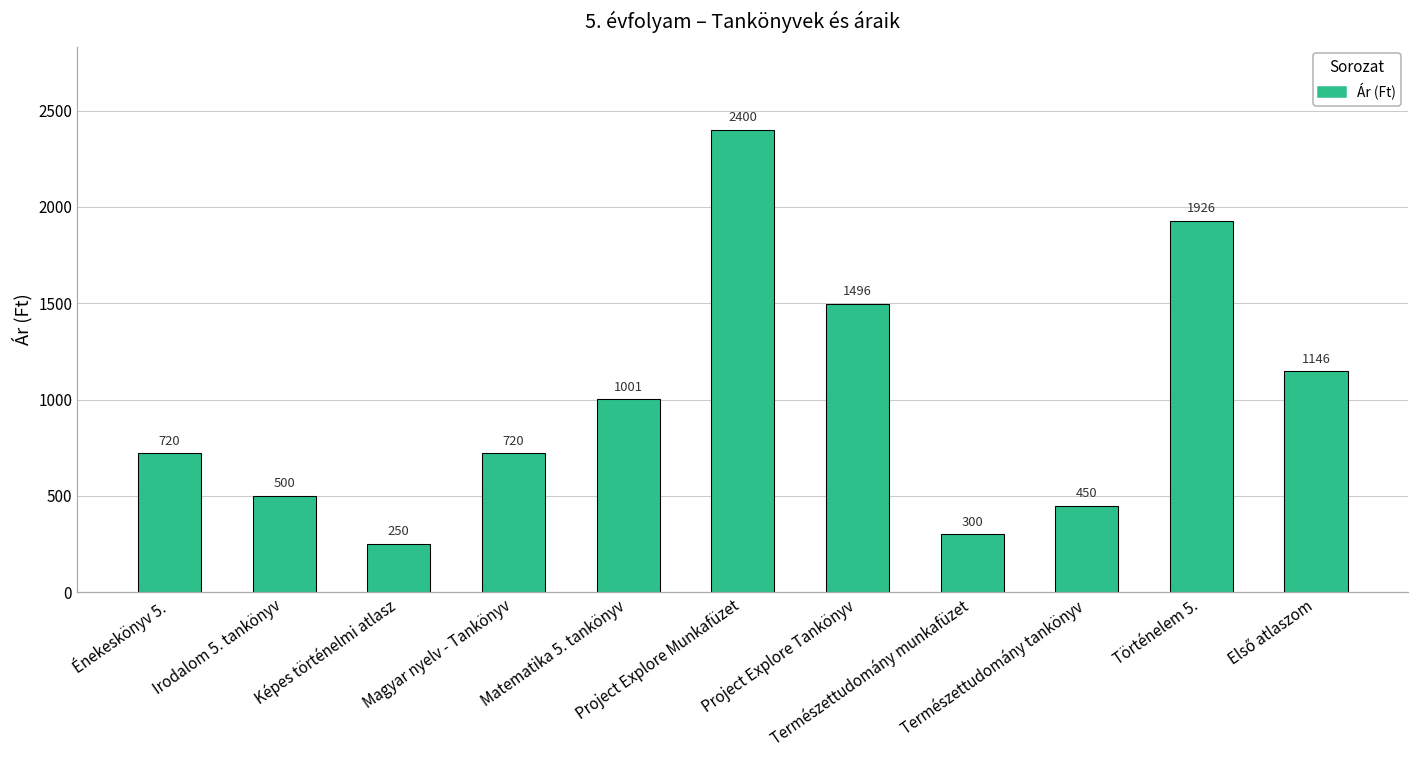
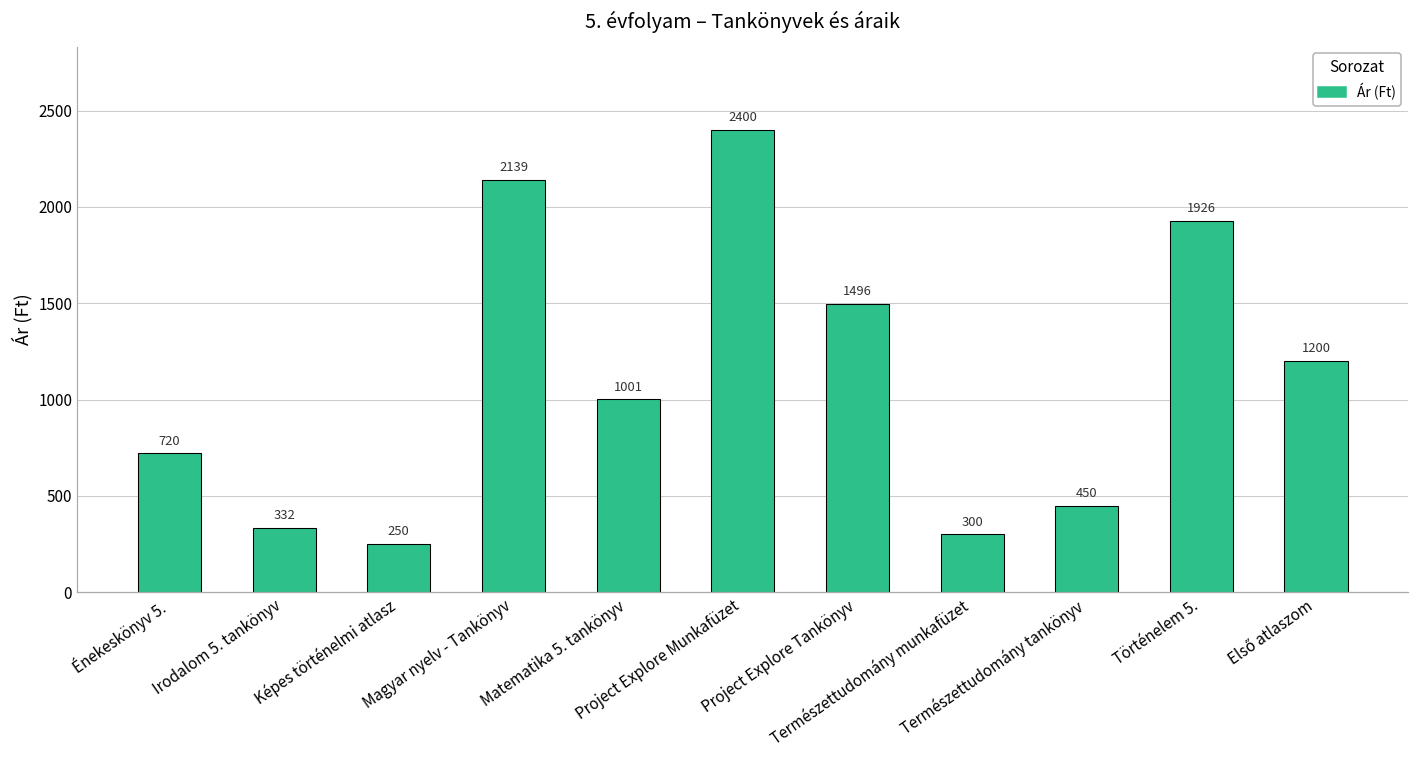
  {
    "Énekeskönyv 5.": 720,
-   "Irodalom 5. tankönyv": 500,
+   "Irodalom 5. tankönyv": 332,
    "Képes történelmi atlasz": 250,
-   "Magyar nyelv - Tankönyv": 720,
+   "Magyar nyelv - Tankönyv": 2139,
    "Matematika 5. tankönyv": 1001,
    "Project Explore Munkafüzet": 2400,
    "Project Explore Tankönyv": 1496,
    "Természettudomány munkafüzet": 300,
    "Természettudomány tankönyv": 450,
    "Történelem 5.": 1926,
-   "Első atlaszom": 1146
+   "Első atlaszom": 1200
  }
